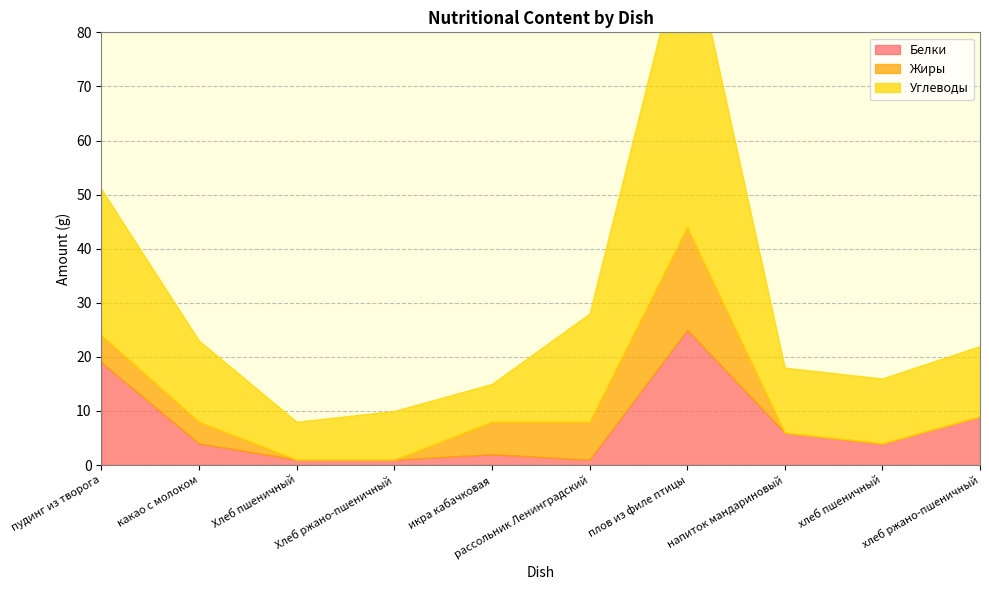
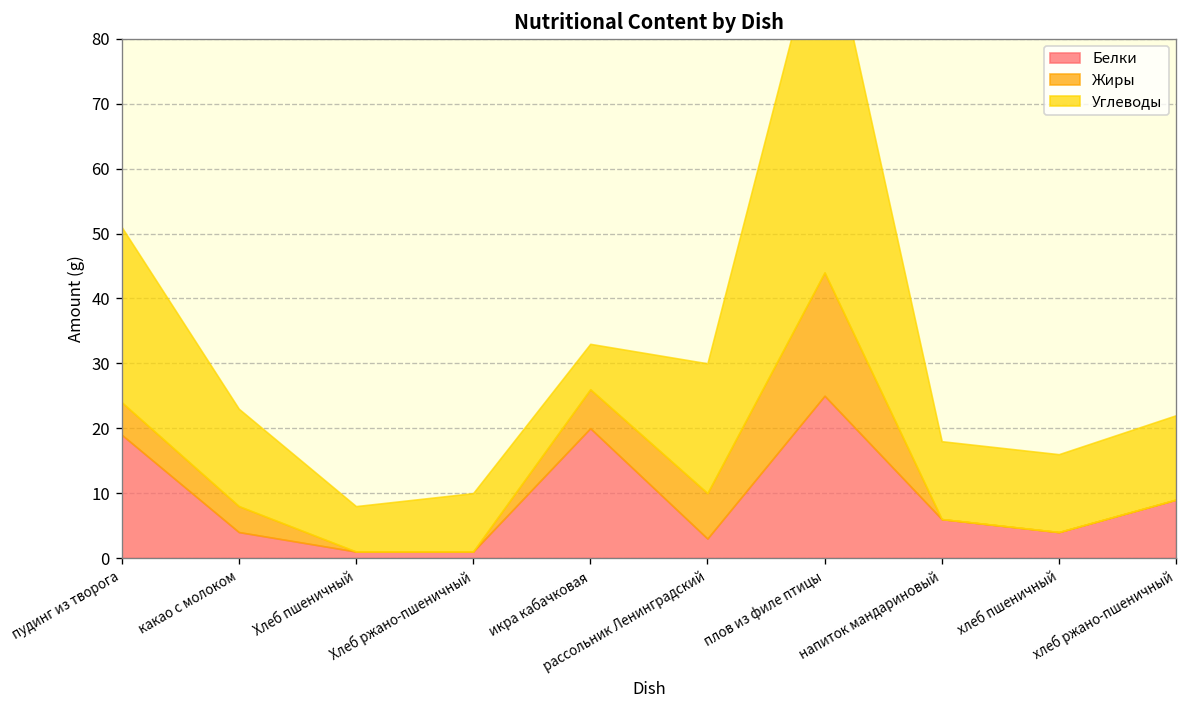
  {
    "Белки": {
      "пудинг из творога": 19,
      "какао с молоком": 4,
-     "икра кабачковая": 2,
-     "рассольник Ленинградский": 1,
+     "икра кабачковая": 20,
+     "рассольник Ленинградский": 3,
      "плов из филе птицы": 25
    }
  }
